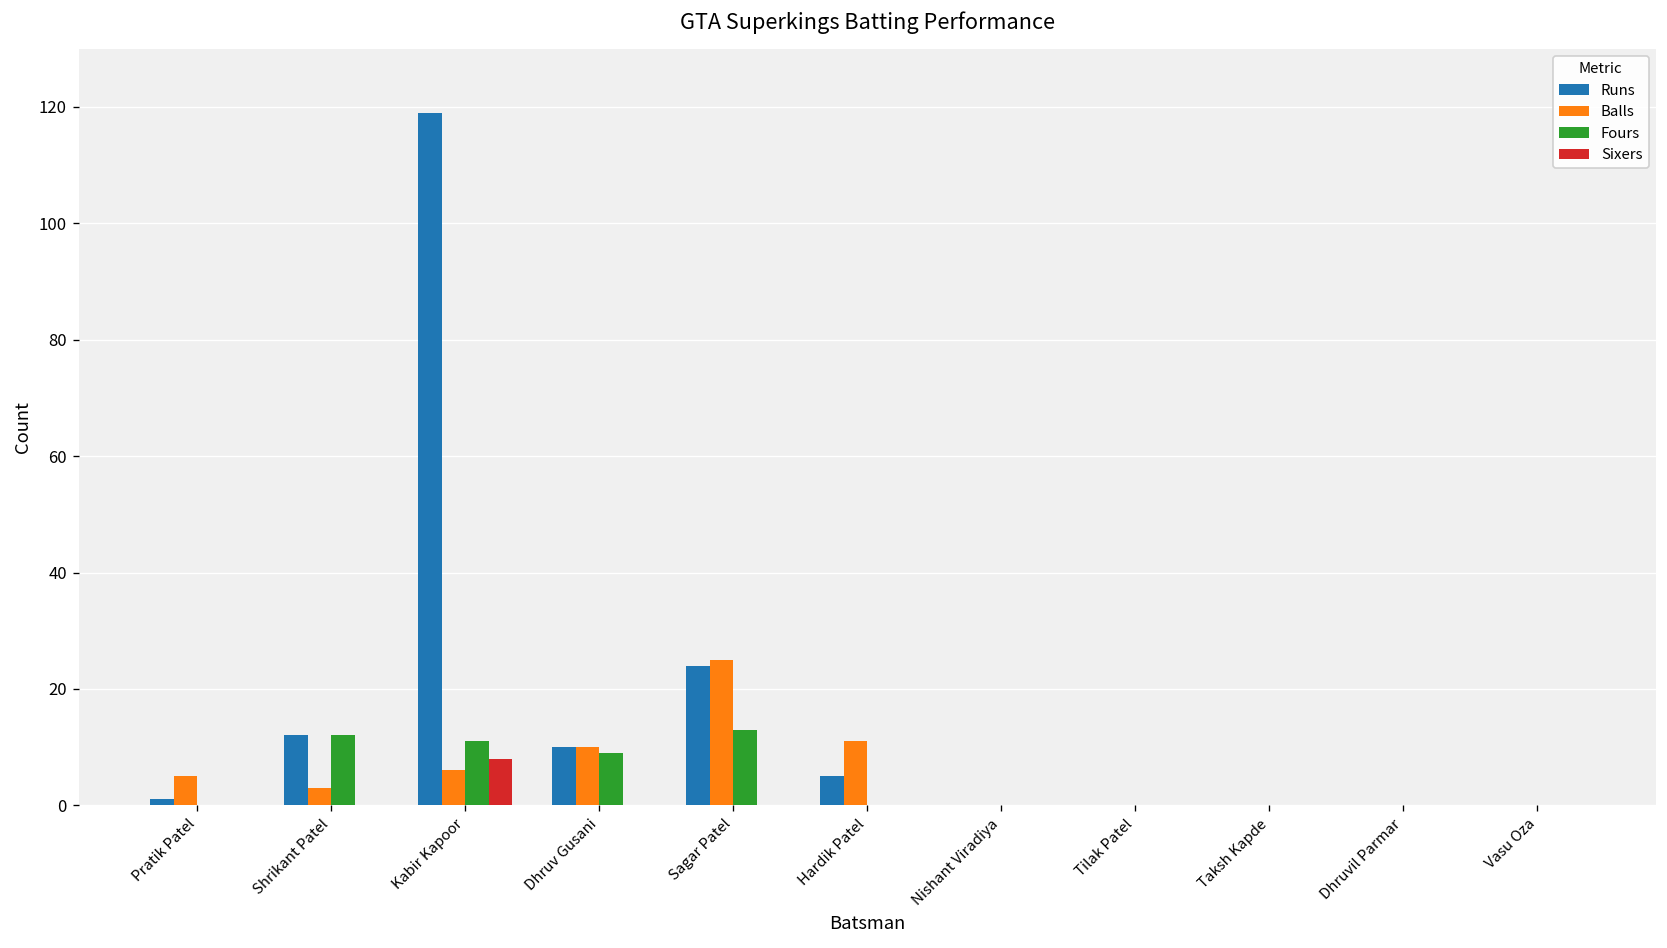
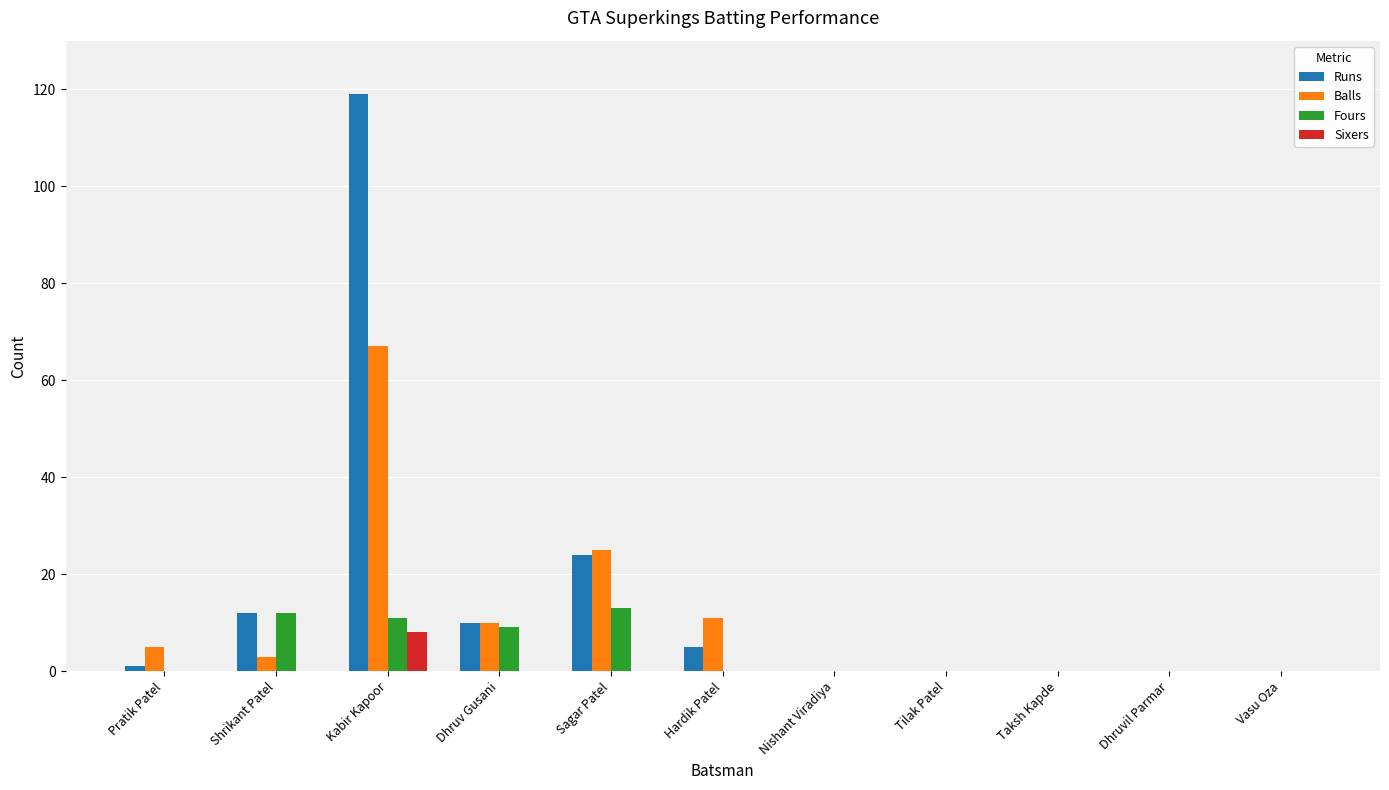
  {
    "Runs": {
      "Pratik Patel": 1,
      "Shrikant Patel": 12,
      "Kabir Kapoor": 119,
      "Dhruv Gusani": 10,
      "Sagar Patel": 24,
      "Hardik Patel": 5,
      "Nishant Viradiya": 0,
      "Tilak Patel": 0,
      "Taksh Kapde": 0,
      "Dhruvil Parmar": 0,
      "Vasu Oza": 0
    },
    "Balls": {
      "Pratik Patel": 5,
      "Shrikant Patel": 3,
-     "Kabir Kapoor": 6,
+     "Kabir Kapoor": 67,
      "Dhruv Gusani": 10,
      "Sagar Patel": 25,
      "Hardik Patel": 11,
      "Nishant Viradiya": 0,
      "Tilak Patel": 0,
      "Taksh Kapde": 0,
      "Dhruvil Parmar": 0,
      "Vasu Oza": 0
    },
    "Fours": {
      "Pratik Patel": 0,
      "Shrikant Patel": 12,
      "Kabir Kapoor": 11,
      "Dhruv Gusani": 9,
      "Sagar Patel": 13,
      "Hardik Patel": 0,
      "Nishant Viradiya": 0,
      "Tilak Patel": 0,
      "Taksh Kapde": 0,
      "Dhruvil Parmar": 0,
      "Vasu Oza": 0
    },
    "Sixers": {
      "Pratik Patel": 0,
      "Shrikant Patel": 0,
      "Kabir Kapoor": 8,
      "Dhruv Gusani": 0,
      "Sagar Patel": 0,
      "Hardik Patel": 0,
      "Nishant Viradiya": 0,
      "Tilak Patel": 0,
      "Taksh Kapde": 0,
      "Dhruvil Parmar": 0,
      "Vasu Oza": 0
    }
  }
